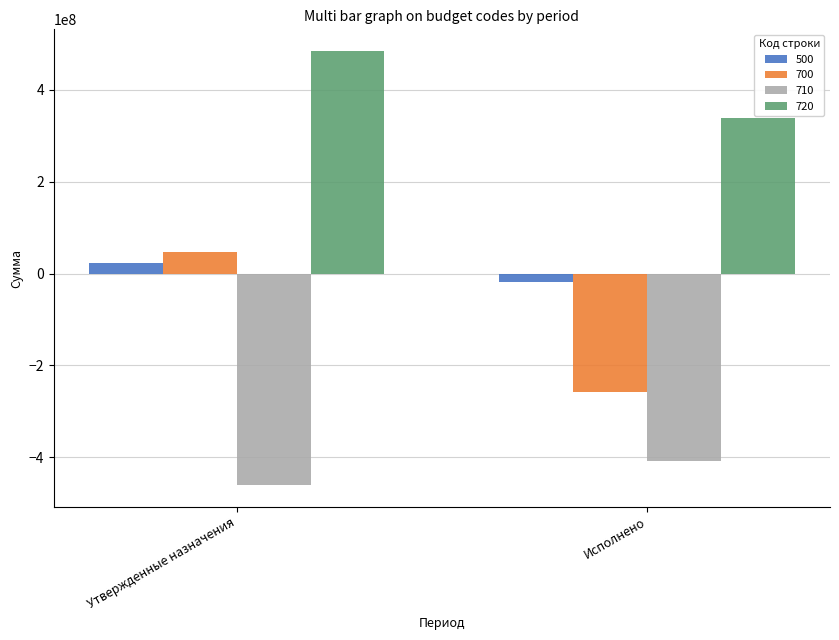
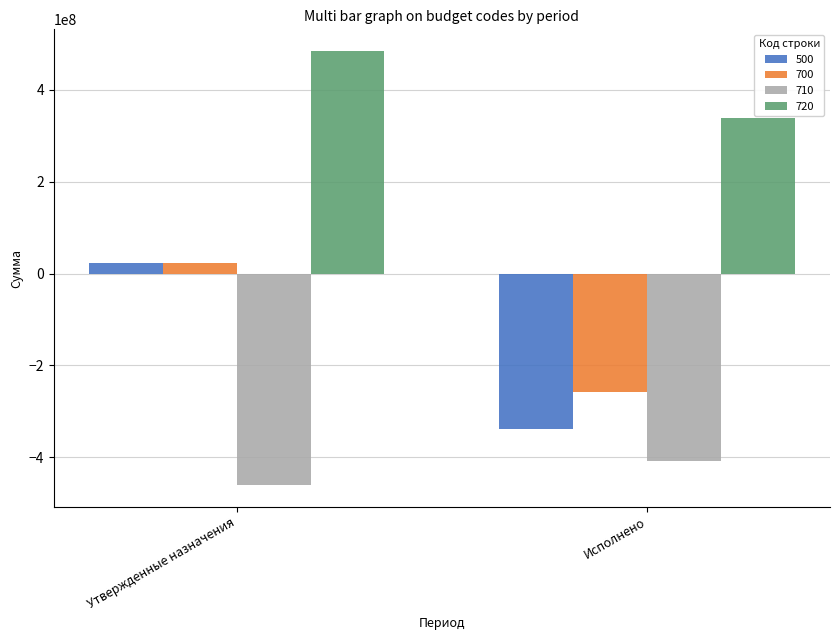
  {
    "500": {
      "Утвержденные назначения": 20000000,
-     "Исполнено": -20000000
+     "Исполнено": -340000000
    },
    "700": {
-     "Утвержденные назначения": 50000000,
+     "Утвержденные назначения": 20000000,
      "Исполнено": -260000000
    },
    "710": {
      "Утвержденные назначения": -460000000,
      "Исполнено": -410000000
    },
    "720": {
      "Утвержденные назначения": 480000000,
      "Исполнено": 340000000
    }
  }
